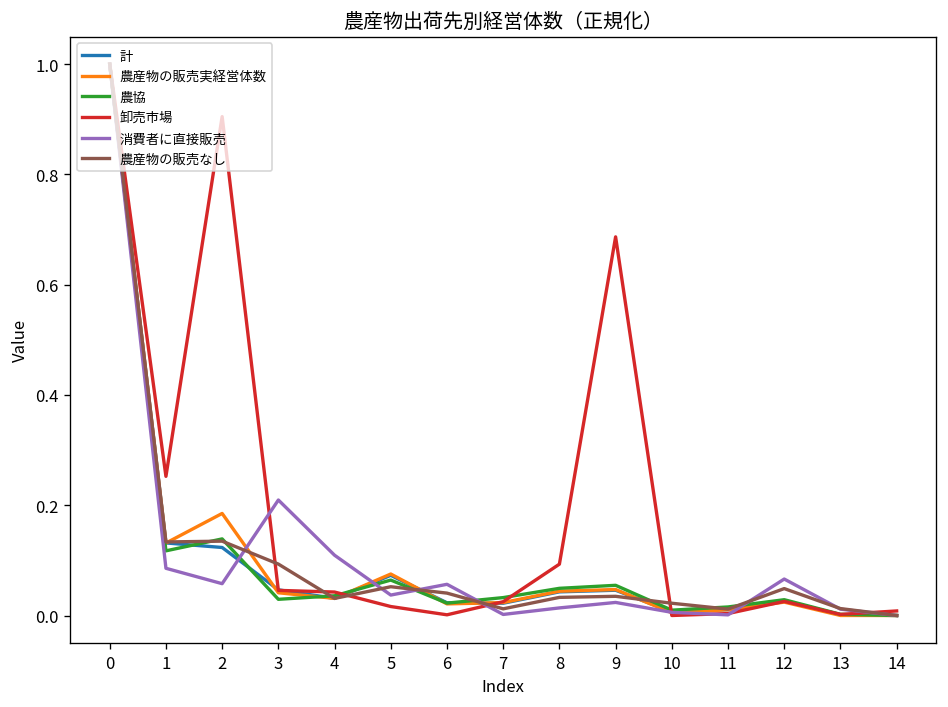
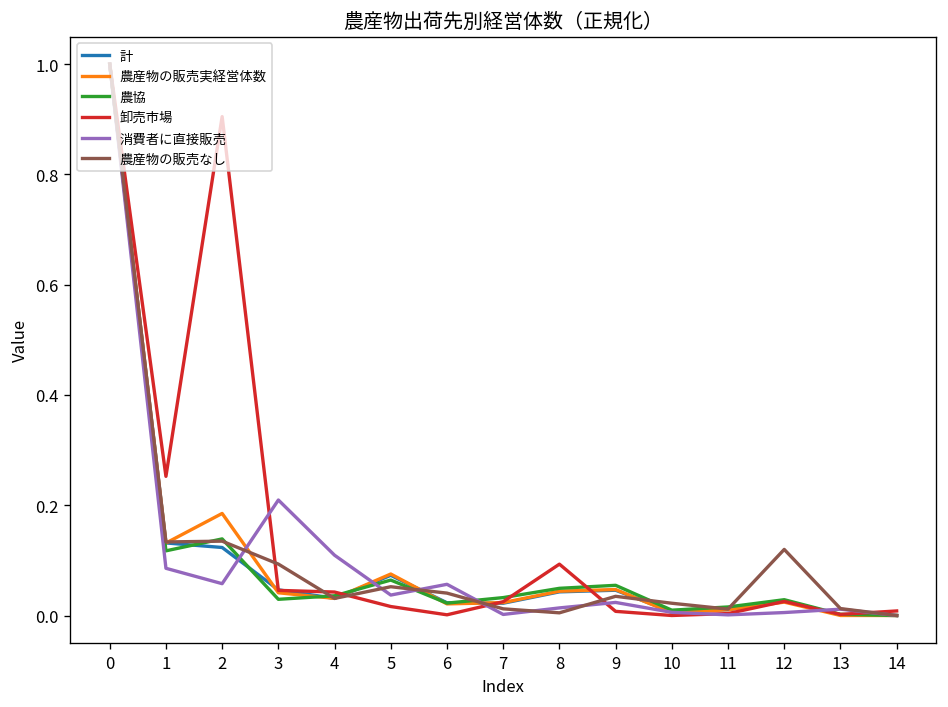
  {
    "計": {
      "2": 0.12
    },
    "農産物の販売実経営体数": {
      "2": 0.19
    },
    "農協": {
      "1": 0.12,
      "3": 0.03,
      "5": 0.06,
      "7": 0.03,
      "9": 0.05
    },
    "卸売市場": {
      "1": 0.25,
      "4": 0.04,
      "5": 0.02,
      "6": 0.00,
      "8": 0.09,
-     "9": 0.69,
+     "9": 0.01,
      "14": 0.01
    },
    "消費者に直接販売": {
      "1": 0.09,
      "2": 0.06,
      "3": 0.21,
      "4": 0.11,
      "5": 0.04,
      "6": 0.06,
      "7": 0.00,
      "8": 0.01,
      "9": 0.02,
-     "12": 0.07
+     "12": 0.01
    },
    "農産物の販売なし": {
      "3": 0.09,
      "5": 0.05,
      "6": 0.04,
      "7": 0.01,
-     "8": 0.03,
+     "8": 0.00,
      "9": 0.03,
      "10": 0.02,
-     "12": 0.05
+     "12": 0.12
    }
  }
